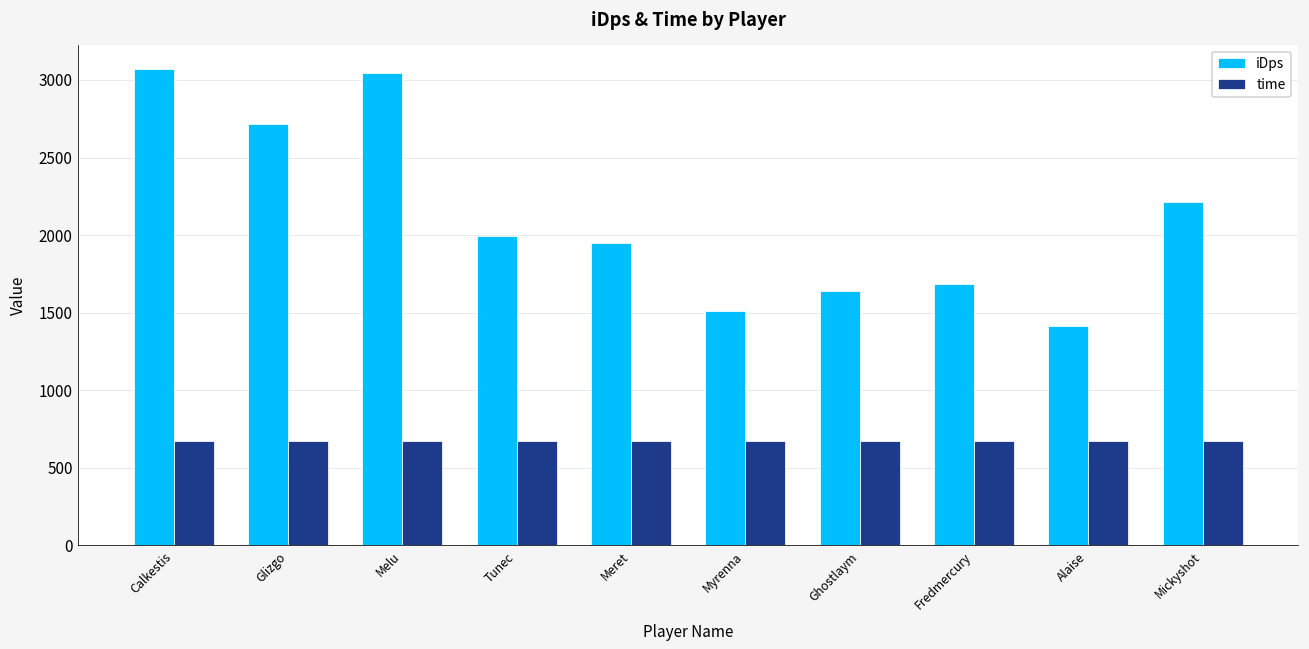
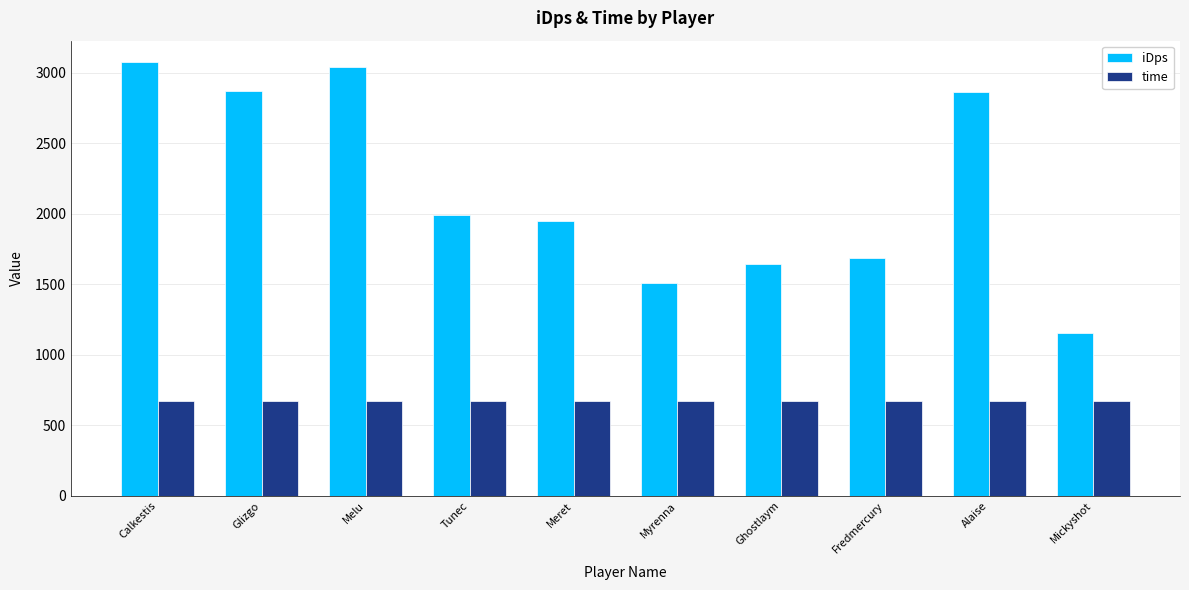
  {
    "iDps": {
      "Calkestis": 3070,
-     "Glizgo": 2710,
+     "Glizgo": 2870,
      "Melu": 3040,
      "Tunec": 1990,
      "Meret": 1950,
      "Myrenna": 1510,
      "Ghostlaym": 1640,
      "Fredmercury": 1690,
-     "Alaise": 1420,
-     "Mickyshot": 2210
+     "Alaise": 2860,
+     "Mickyshot": 1150
    },
    "time": {
      "Calkestis": 680,
      "Glizgo": 680,
      "Melu": 680,
      "Tunec": 680,
      "Meret": 680,
      "Myrenna": 680,
      "Ghostlaym": 680,
      "Fredmercury": 680,
      "Alaise": 680,
      "Mickyshot": 680
    }
  }
